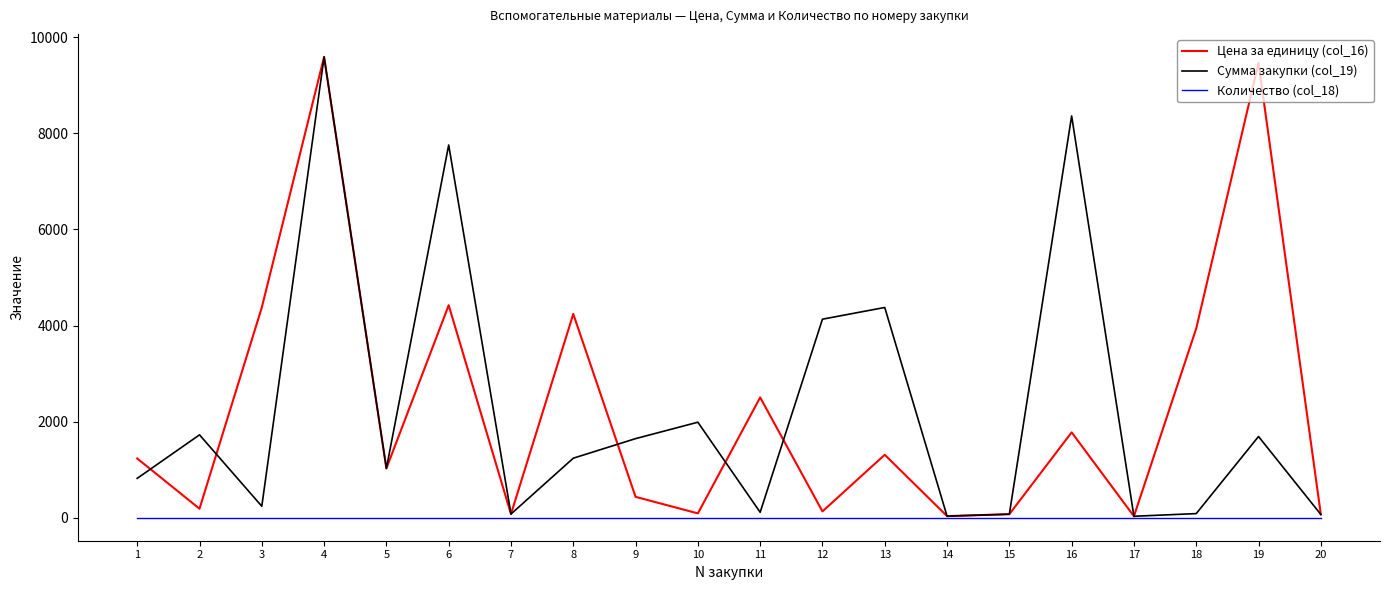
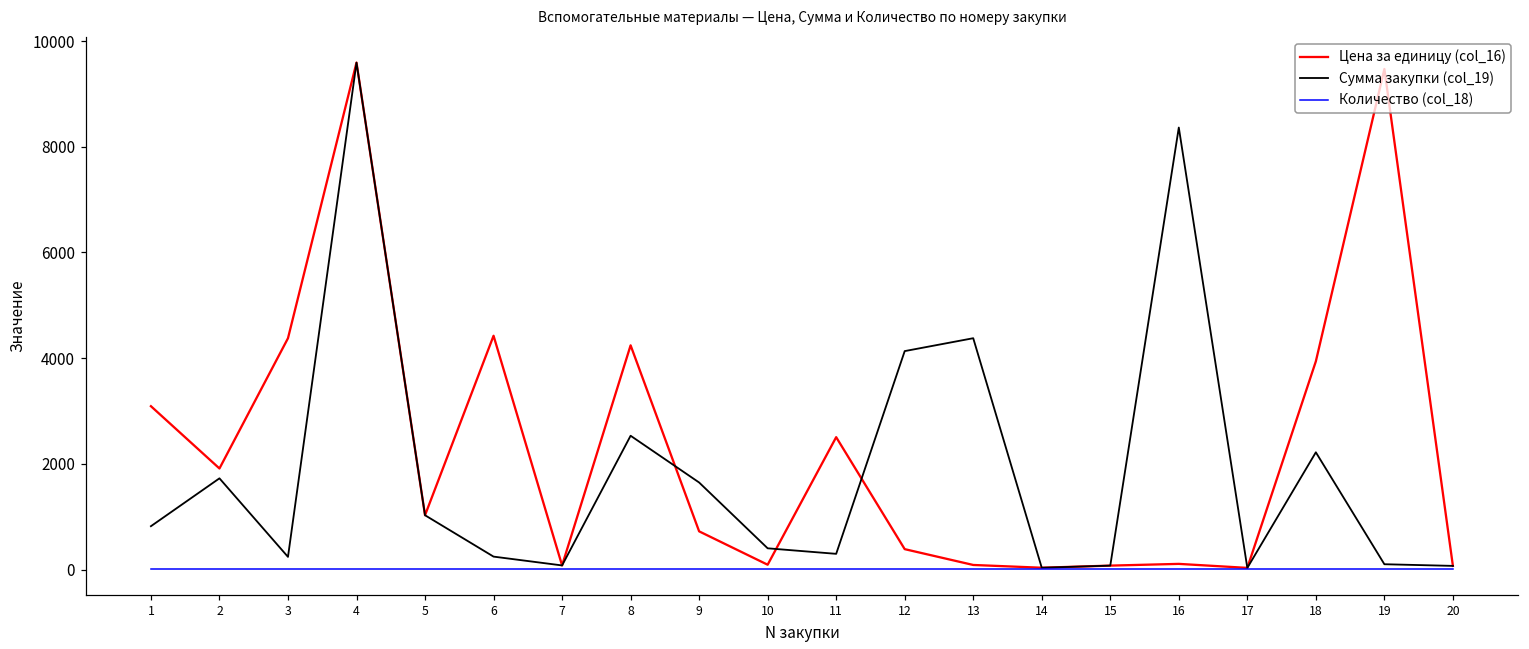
  {
    "Цена за единицу (col_16)": {
-     "1": 1200,
-     "2": 200,
+     "1": 3100,
+     "2": 1900,
      "3": 4400,
      "6": 4400,
      "8": 4200,
-     "9": 400,
+     "9": 700,
      "10": 100,
      "11": 2500,
-     "12": 100,
-     "13": 1300,
-     "16": 1800,
+     "12": 400,
+     "13": 100,
+     "16": 100,
      "18": 3900
    },
    "Сумма закупки (col_19)": {
      "1": 800,
      "2": 1700,
      "3": 200,
-     "6": 7800,
-     "8": 1200,
+     "6": 200,
+     "8": 2500,
      "9": 1600,
-     "10": 2000,
-     "11": 100,
+     "10": 400,
+     "11": 300,
      "12": 4100,
      "13": 4400,
      "16": 8400,
-     "18": 100,
-     "19": 1700
+     "18": 2200,
+     "19": 100
    },
    "Количество (col_18)": {
      "1": 0,
      "2": 0,
      "3": 0,
      "4": 0,
      "5": 0,
      "6": 0,
      "7": 0,
      "8": 0,
      "9": 0,
      "10": 0,
      "11": 0,
      "12": 0,
      "13": 0,
      "15": 0,
      "16": 0,
      "18": 0,
      "19": 0,
      "20": 0
    }
  }
